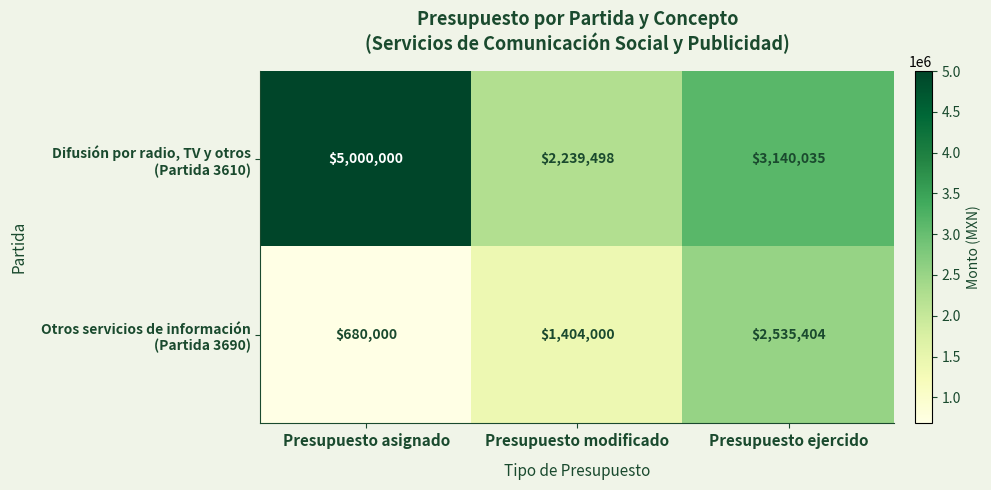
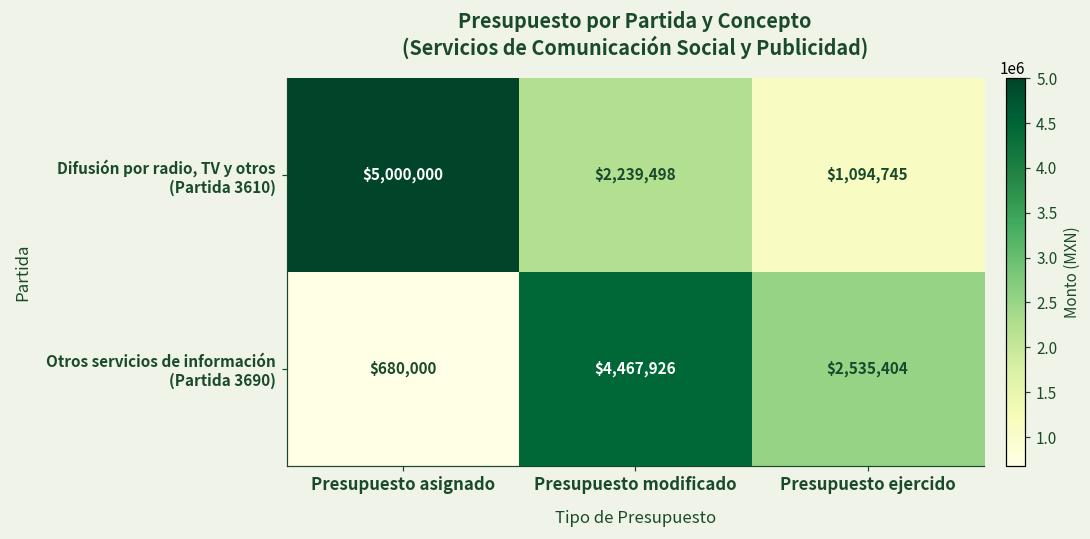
  {
    "Difusión por radio, TV y otros (Partida 3610)": {
      "Presupuesto asignado": "$5,000,000",
      "Presupuesto modificado": "$2,239,498",
-     "Presupuesto ejercido": "$3,140,035"
+     "Presupuesto ejercido": "$1,094,745"
    },
    "Otros servicios de información (Partida 3690)": {
      "Presupuesto asignado": "$680,000",
-     "Presupuesto modificado": "$1,404,000",
+     "Presupuesto modificado": "$4,467,926",
      "Presupuesto ejercido": "$2,535,404"
    }
  }
